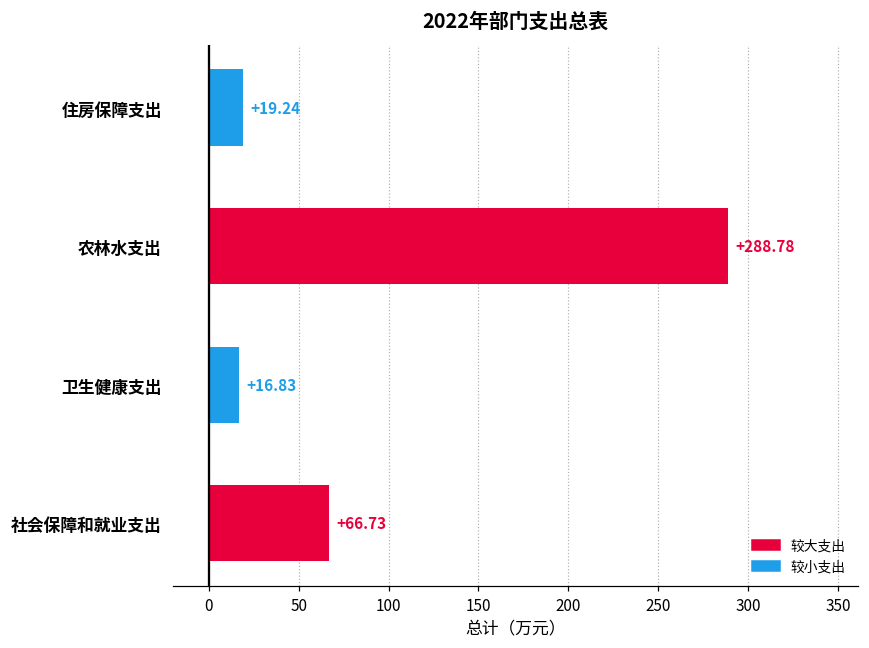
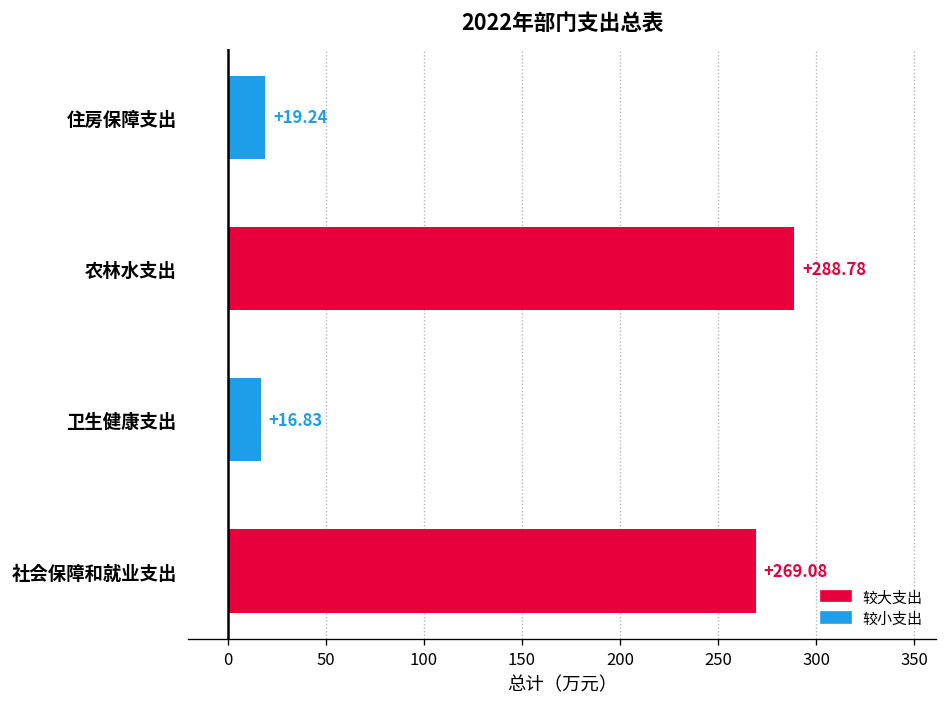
  {
    "住房保障支出": "+19.24",
    "农林水支出": "+288.78",
    "卫生健康支出": "+16.83",
-   "社会保障和就业支出": "+66.73"
+   "社会保障和就业支出": "+269.08"
  }
